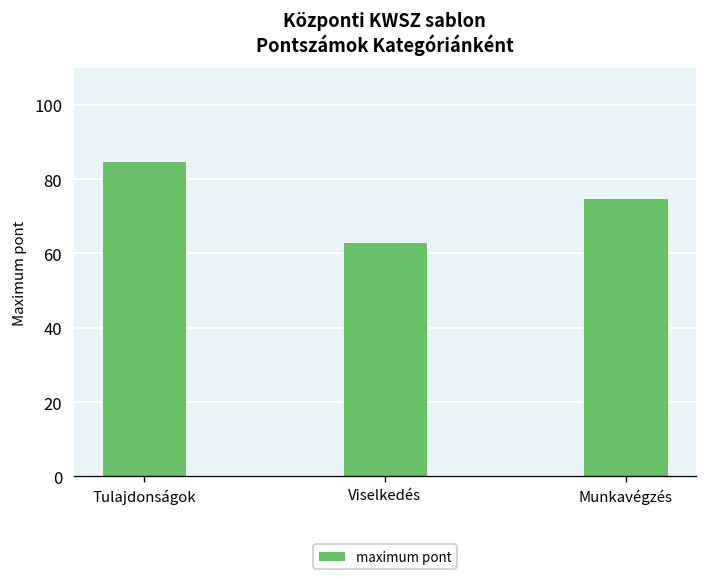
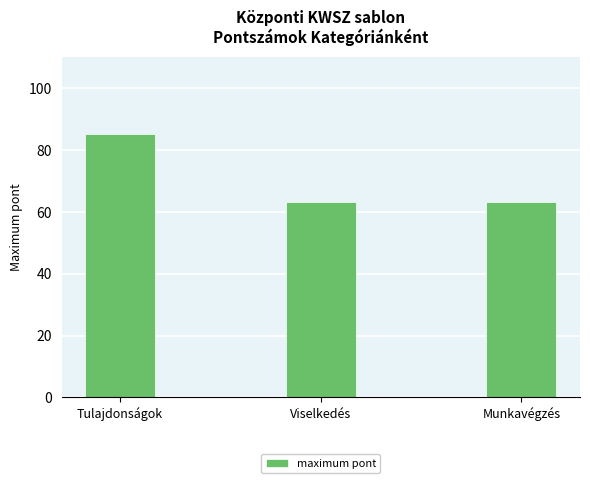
  {
    "Tulajdonságok": 85,
    "Viselkedés": 63,
-   "Munkavégzés": 75
+   "Munkavégzés": 63
  }
